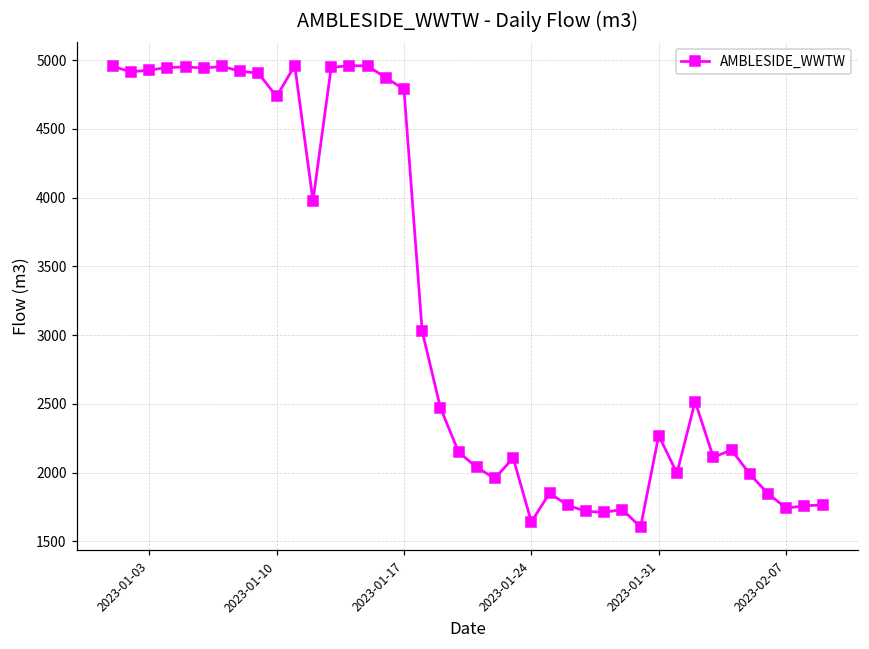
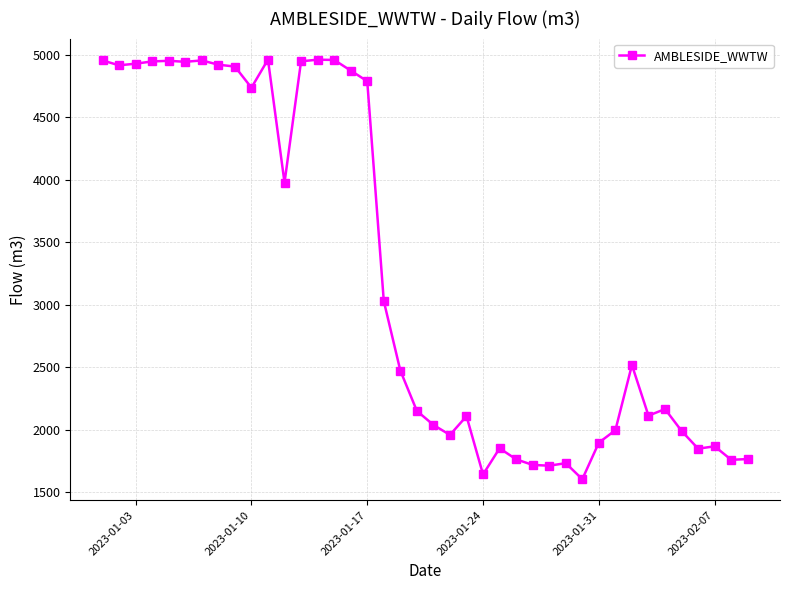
  {
    "2023-01-03": 4930,
    "2023-01-10": 4740,
    "2023-01-17": 4790,
    "2023-01-24": 1640,
-   "2023-01-31": 2270,
-   "2023-02-07": 1740
+   "2023-01-31": 1900,
+   "2023-02-07": 1870
  }
